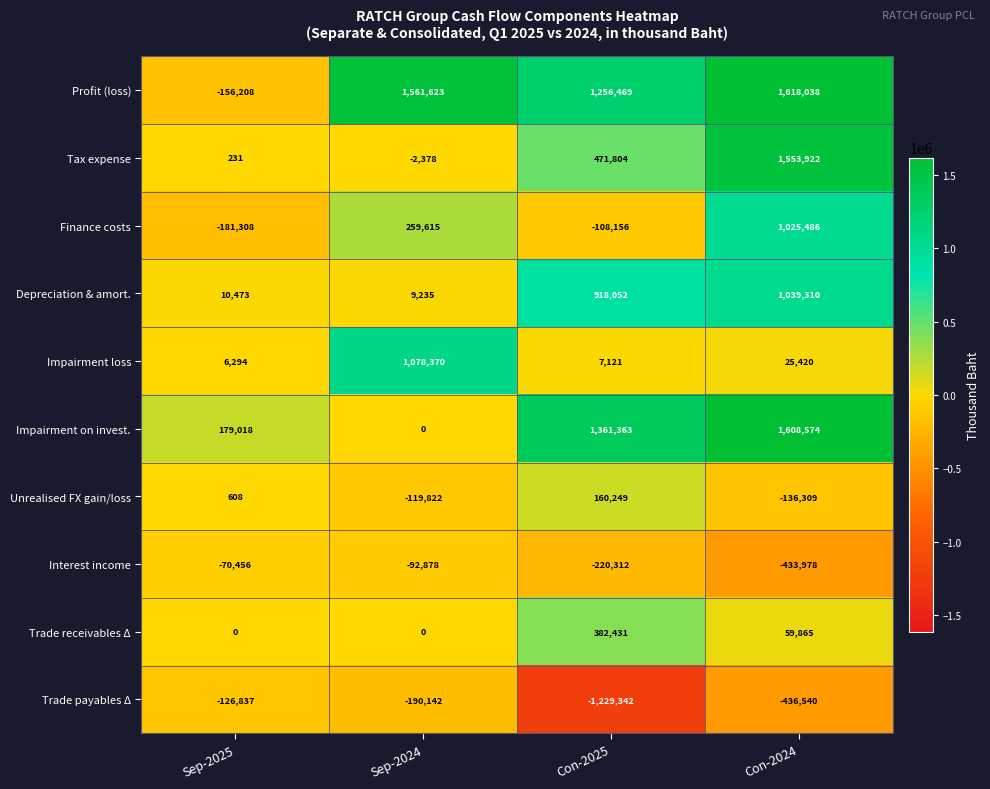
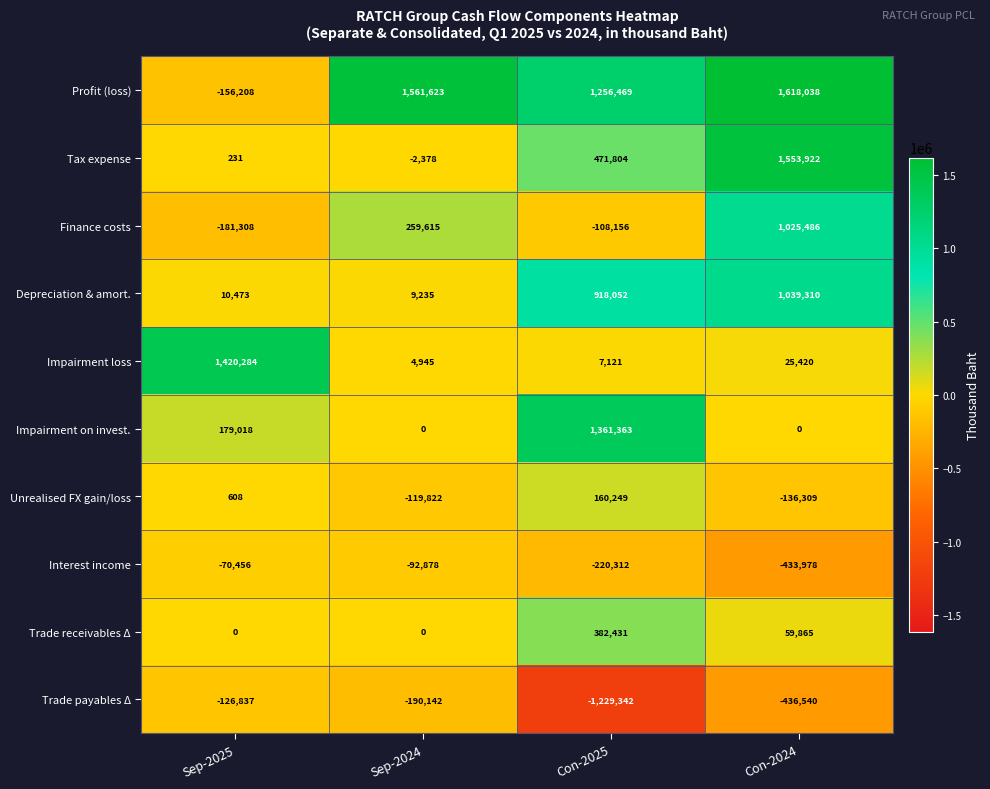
  {
    "Profit (loss)": {
      "Sep-2025": "-156,208",
      "Sep-2024": "1,561,623",
      "Con-2025": "1,256,469",
      "Con-2024": "1,618,038"
    },
    "Tax expense": {
      "Sep-2025": "231",
      "Sep-2024": "-2,378",
      "Con-2025": "471,804",
      "Con-2024": "1,553,922"
    },
    "Finance costs": {
      "Sep-2025": "-181,308",
      "Sep-2024": "259,615",
      "Con-2025": "-108,156",
      "Con-2024": "1,025,486"
    },
    "Depreciation & amort.": {
      "Sep-2025": "10,473",
      "Sep-2024": "9,235",
      "Con-2025": "918,052",
      "Con-2024": "1,039,310"
    },
    "Impairment loss": {
-     "Sep-2025": "6,294",
-     "Sep-2024": "1,078,370",
+     "Sep-2025": "1,420,284",
+     "Sep-2024": "4,945",
      "Con-2025": "7,121",
      "Con-2024": "25,420"
    },
    "Impairment on invest.": {
      "Sep-2025": "179,018",
      "Sep-2024": "0",
      "Con-2025": "1,361,363",
-     "Con-2024": "1,608,574"
+     "Con-2024": "0"
    },
    "Unrealised FX gain/loss": {
      "Sep-2025": "608",
      "Sep-2024": "-119,822",
      "Con-2025": "160,249",
      "Con-2024": "-136,309"
    },
    "Interest income": {
      "Sep-2025": "-70,456",
      "Sep-2024": "-92,878",
      "Con-2025": "-220,312",
      "Con-2024": "-433,978"
    },
    "Trade receivables Δ": {
      "Sep-2025": "0",
      "Sep-2024": "0",
      "Con-2025": "382,431",
      "Con-2024": "59,865"
    },
    "Trade payables Δ": {
      "Sep-2025": "-126,837",
      "Sep-2024": "-190,142",
      "Con-2025": "-1,229,342",
      "Con-2024": "-436,540"
    }
  }
